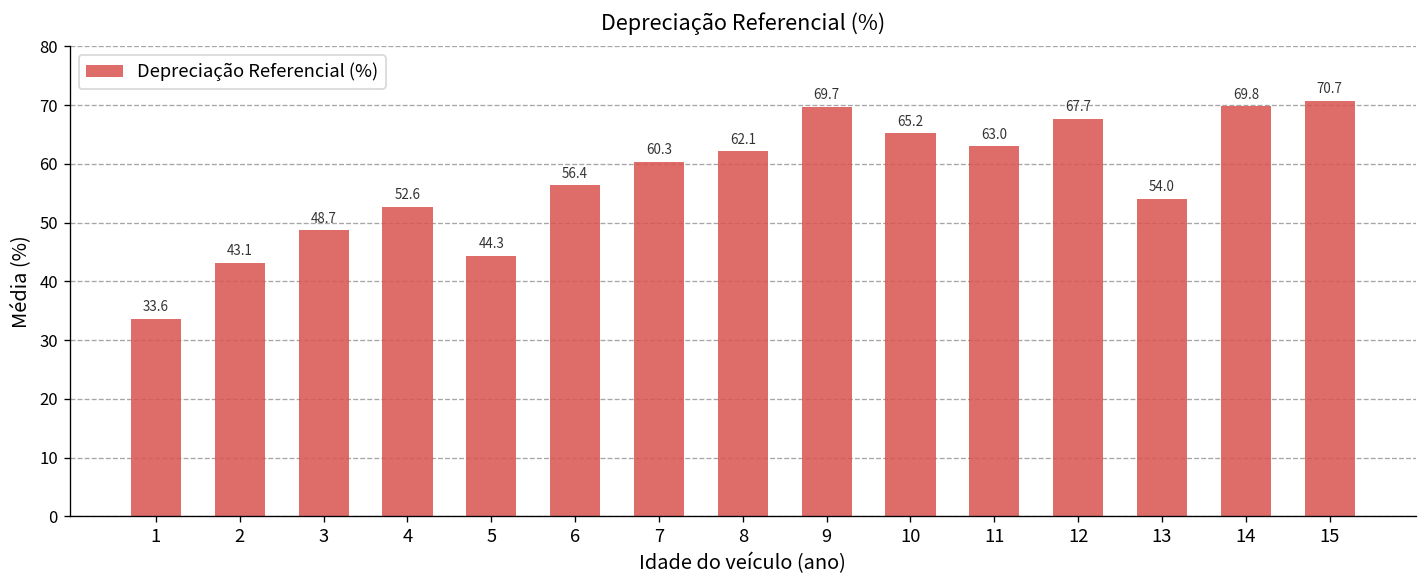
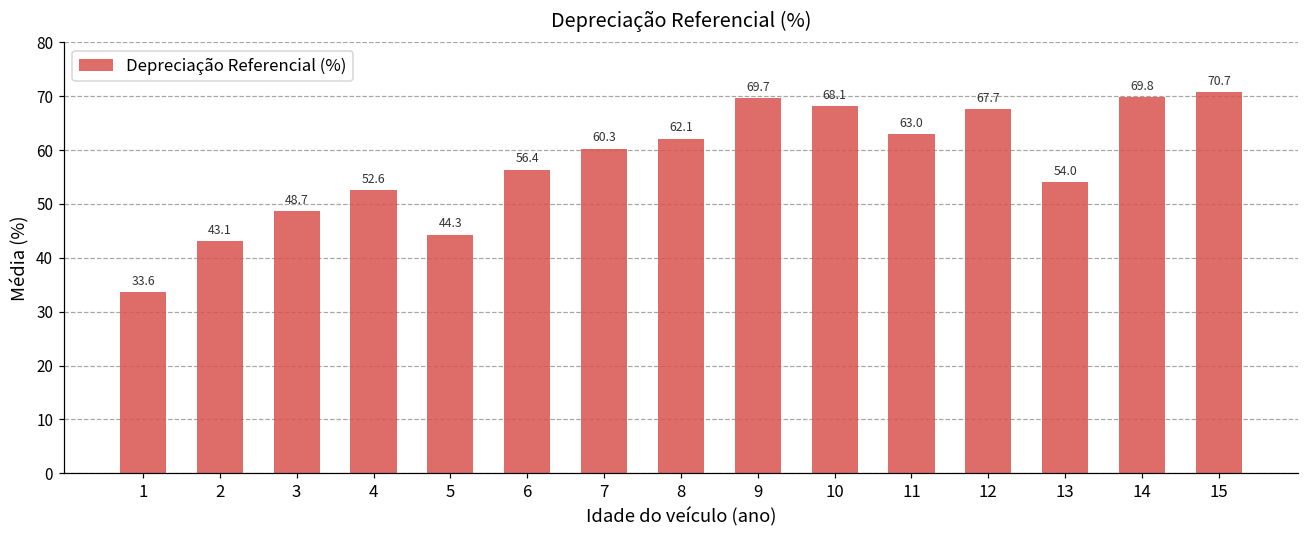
  {
    "1": 33.6,
    "2": 43.1,
    "3": 48.7,
    "4": 52.6,
    "5": 44.3,
    "6": 56.4,
    "7": 60.3,
    "8": 62.1,
    "9": 69.7,
-   "10": 65.2,
+   "10": 68.1,
    "11": 63.0,
    "12": 67.7,
    "13": 54.0,
    "14": 69.8,
    "15": 70.7
  }
